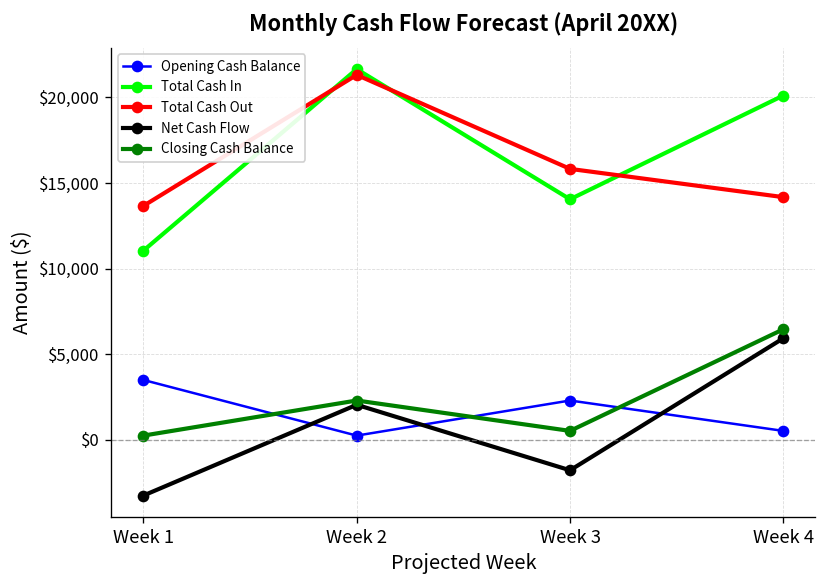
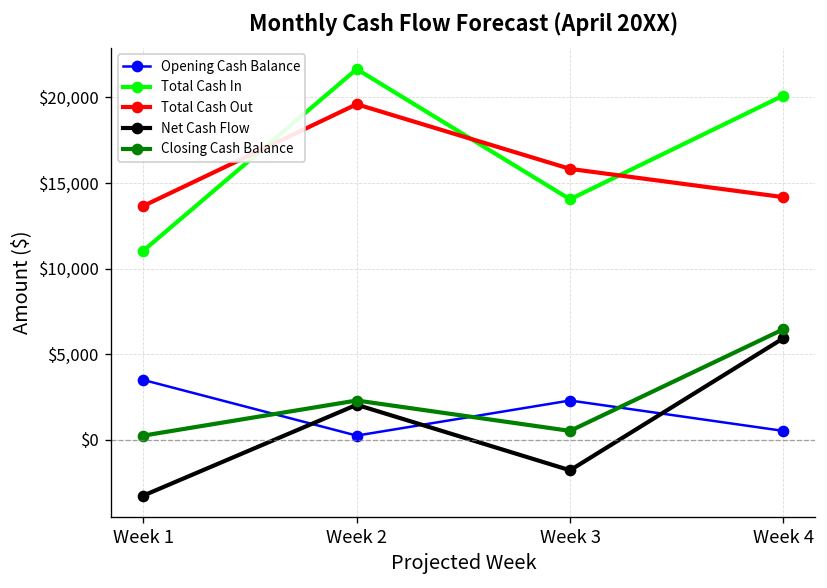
  {
    "Opening Cash Balance": {
      "Week 1": "$3,500",
      "Week 2": "$300",
      "Week 3": "$2,300",
      "Week 4": "$500"
    },
    "Total Cash In": {
      "Week 1": "$11,100",
      "Week 2": "$21,700",
      "Week 3": "$14,100",
      "Week 4": "$20,100"
    },
    "Total Cash Out": {
      "Week 1": "$13,700",
-     "Week 2": "$21,300",
+     "Week 2": "$19,600",
      "Week 3": "$15,800",
      "Week 4": "$14,200"
    },
    "Net Cash Flow": {
      "Week 1": "$-3,300",
      "Week 2": "$2,100",
      "Week 3": "$-1,800",
      "Week 4": "$5,900"
    },
    "Closing Cash Balance": {
      "Week 1": "$300",
      "Week 2": "$2,300",
      "Week 3": "$500",
      "Week 4": "$6,500"
    }
  }
